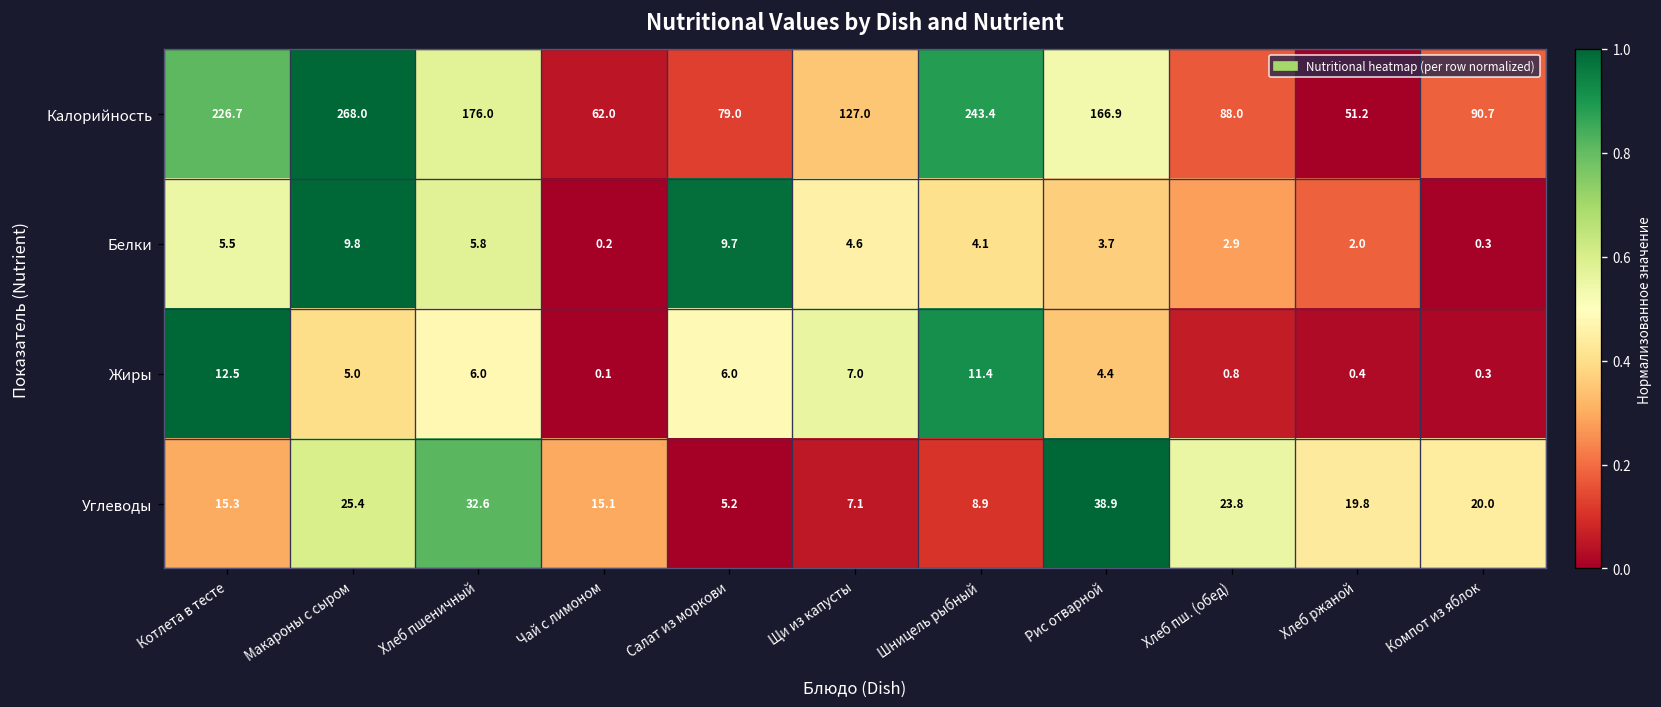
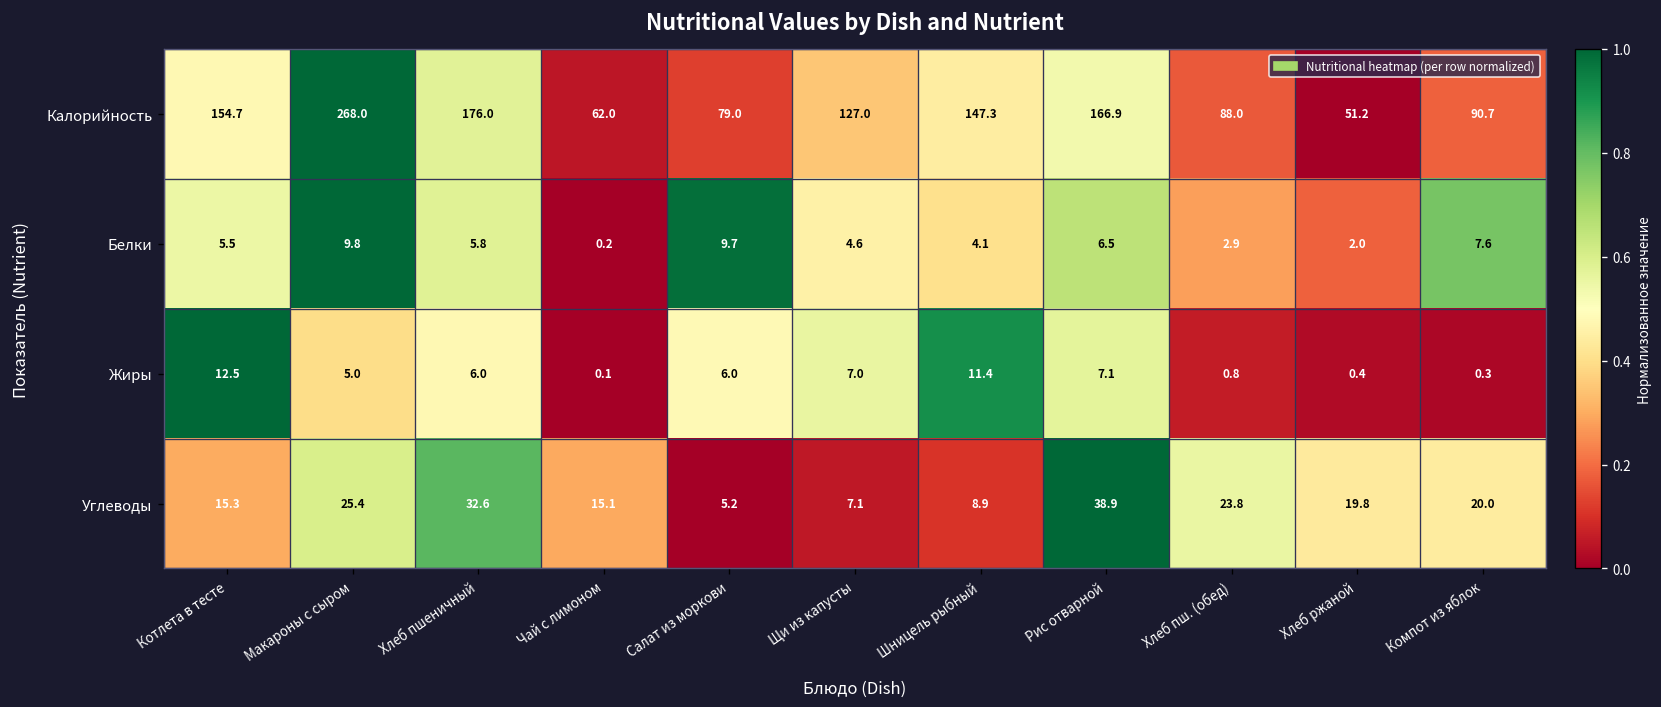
  {
    "Калорийность": {
-     "Котлета в тесте": 226.7,
+     "Котлета в тесте": 154.7,
      "Макароны с сыром": 268.0,
      "Хлеб пшеничный": 176.0,
      "Чай с лимоном": 62.0,
      "Салат из моркови": 79.0,
      "Щи из капусты": 127.0,
-     "Шницель рыбный": 243.4,
+     "Шницель рыбный": 147.3,
      "Рис отварной": 166.9,
      "Хлеб пш. (обед)": 88.0,
      "Хлеб ржаной": 51.2,
      "Компот из яблок": 90.7
    },
    "Белки": {
      "Котлета в тесте": 5.5,
      "Макароны с сыром": 9.8,
      "Хлеб пшеничный": 5.8,
      "Чай с лимоном": 0.2,
      "Салат из моркови": 9.7,
      "Щи из капусты": 4.6,
      "Шницель рыбный": 4.1,
-     "Рис отварной": 3.7,
+     "Рис отварной": 6.5,
      "Хлеб пш. (обед)": 2.9,
      "Хлеб ржаной": 2.0,
-     "Компот из яблок": 0.3
+     "Компот из яблок": 7.6
    },
    "Жиры": {
      "Котлета в тесте": 12.5,
      "Макароны с сыром": 5.0,
      "Хлеб пшеничный": 6.0,
      "Чай с лимоном": 0.1,
      "Салат из моркови": 6.0,
      "Щи из капусты": 7.0,
      "Шницель рыбный": 11.4,
-     "Рис отварной": 4.4,
+     "Рис отварной": 7.1,
      "Хлеб пш. (обед)": 0.8,
      "Хлеб ржаной": 0.4,
      "Компот из яблок": 0.3
    },
    "Углеводы": {
      "Котлета в тесте": 15.3,
      "Макароны с сыром": 25.4,
      "Хлеб пшеничный": 32.6,
      "Чай с лимоном": 15.1,
      "Салат из моркови": 5.2,
      "Щи из капусты": 7.1,
      "Шницель рыбный": 8.9,
      "Рис отварной": 38.9,
      "Хлеб пш. (обед)": 23.8,
      "Хлеб ржаной": 19.8,
      "Компот из яблок": 20.0
    }
  }
